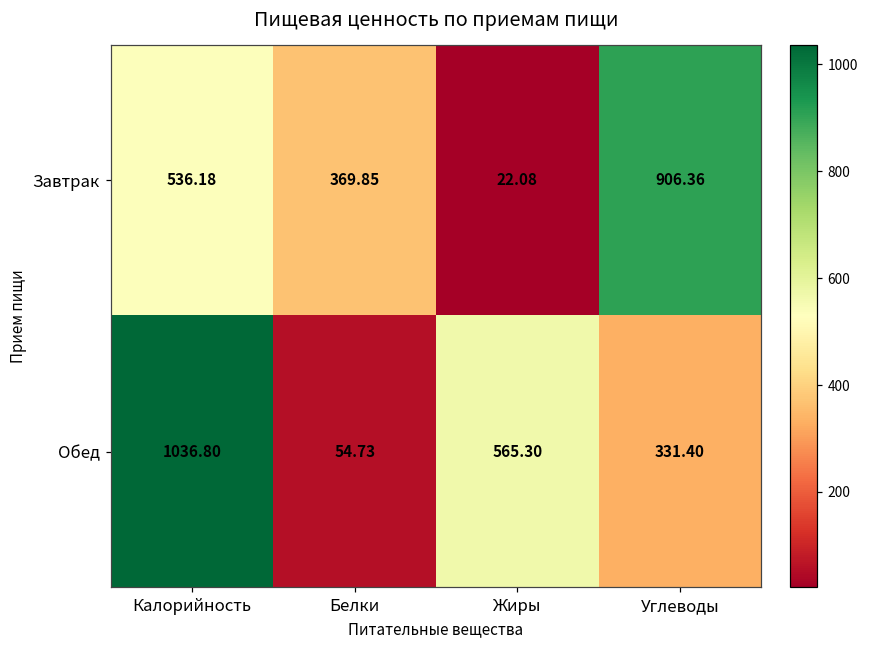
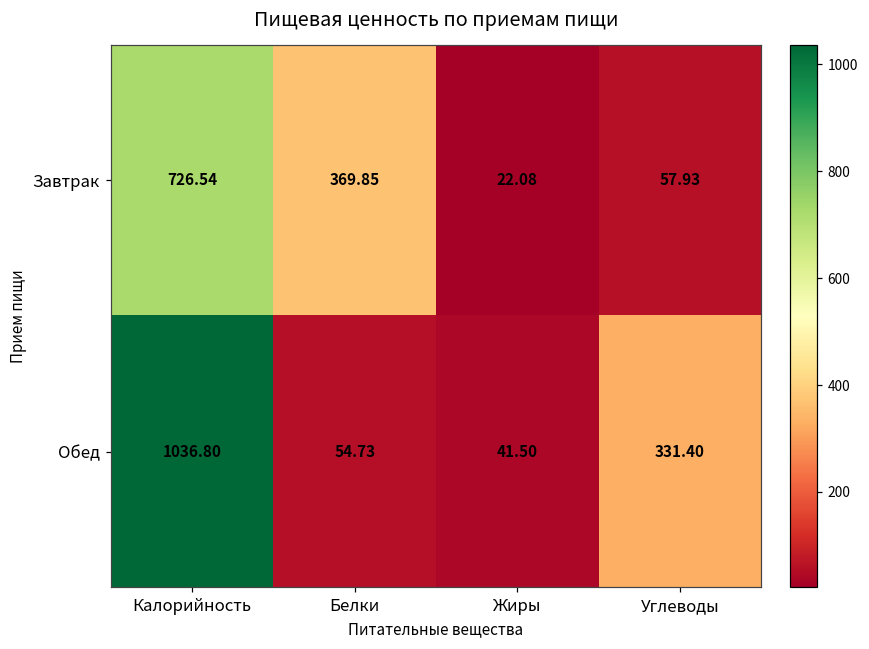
  {
    "Завтрак": {
-     "Калорийность": 536.18,
+     "Калорийность": 726.54,
      "Белки": 369.85,
      "Жиры": 22.08,
-     "Углеводы": 906.36
+     "Углеводы": 57.93
    },
    "Обед": {
      "Калорийность": 1036.80,
      "Белки": 54.73,
-     "Жиры": 565.30,
+     "Жиры": 41.50,
      "Углеводы": 331.40
    }
  }
